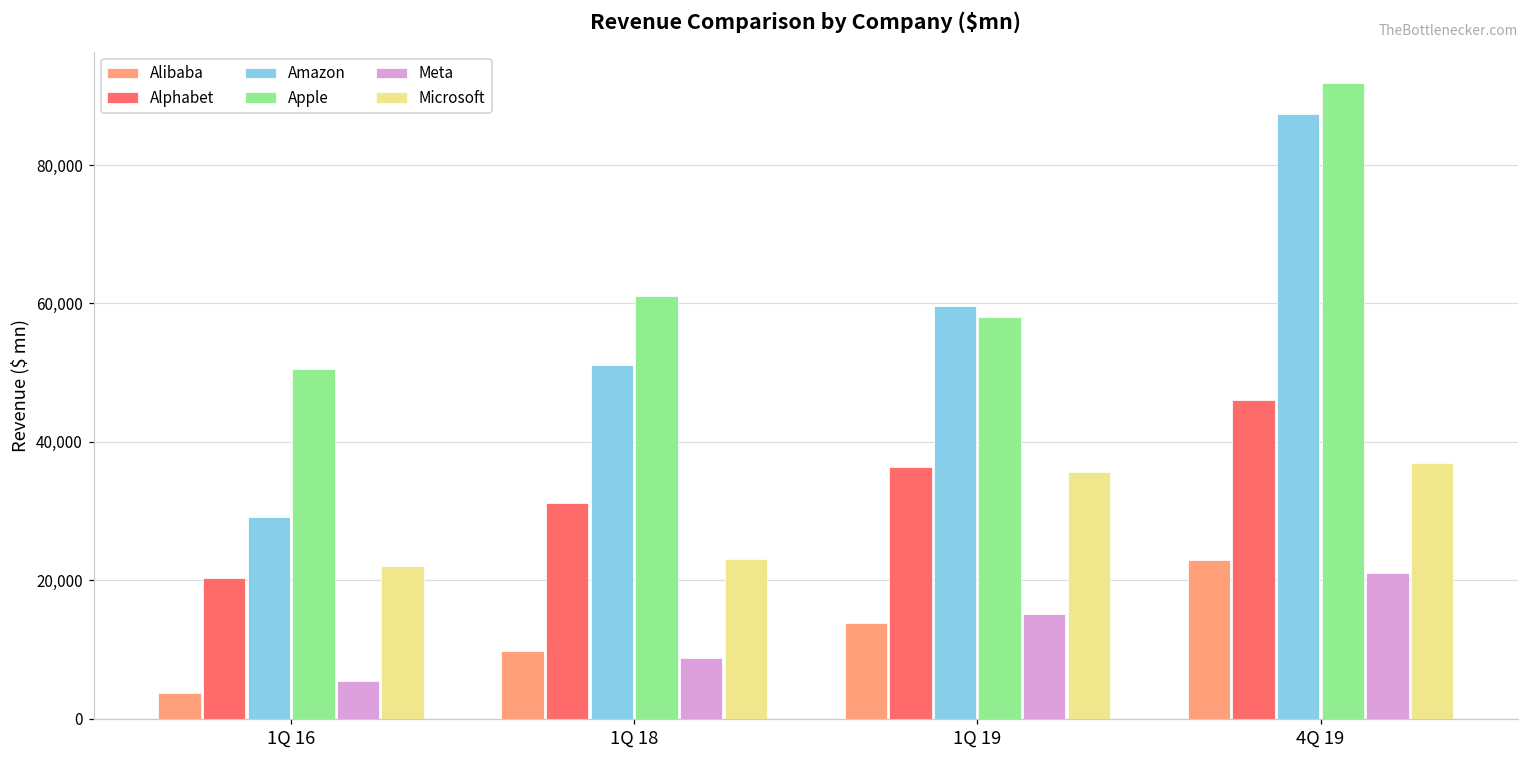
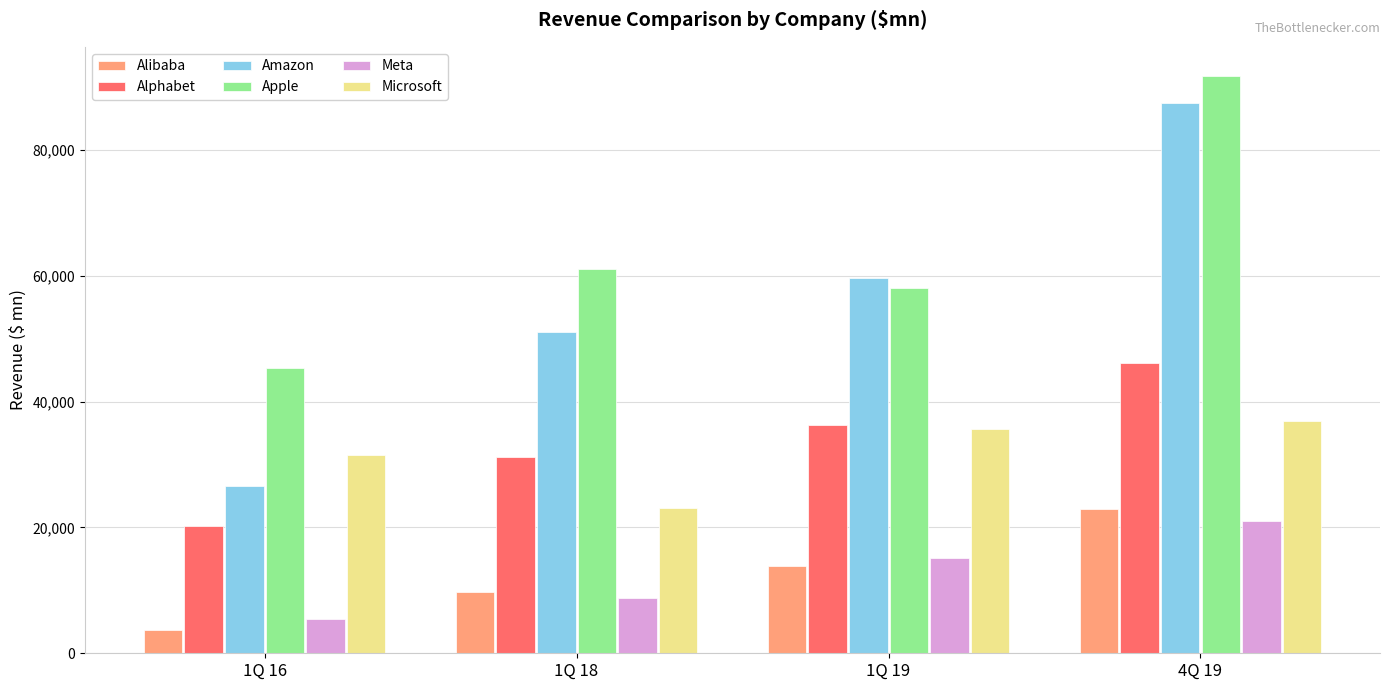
  {
    "Amazon": {
-     "1Q 16": "29,000",
+     "1Q 16": "27,000",
      "1Q 18": "51,000",
      "1Q 19": "60,000",
      "4Q 19": "87,000"
    },
    "Apple": {
-     "1Q 16": "51,000",
+     "1Q 16": "45,000",
      "1Q 18": "61,000",
      "1Q 19": "58,000",
      "4Q 19": "92,000"
    },
    "Meta": {
      "1Q 16": "5,000",
      "1Q 18": "9,000",
      "1Q 19": "15,000",
      "4Q 19": "21,000"
    },
    "Microsoft": {
-     "1Q 16": "22,000",
+     "1Q 16": "32,000",
      "1Q 18": "23,000",
      "1Q 19": "36,000",
      "4Q 19": "37,000"
    }
  }
